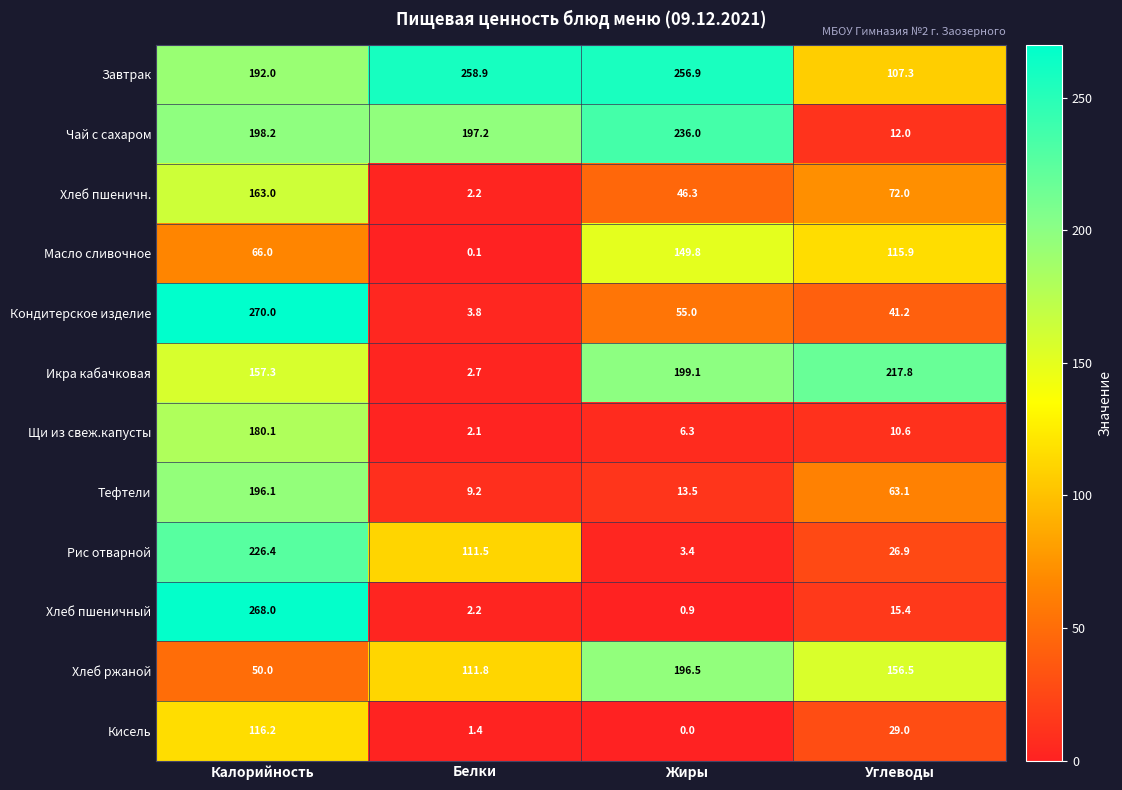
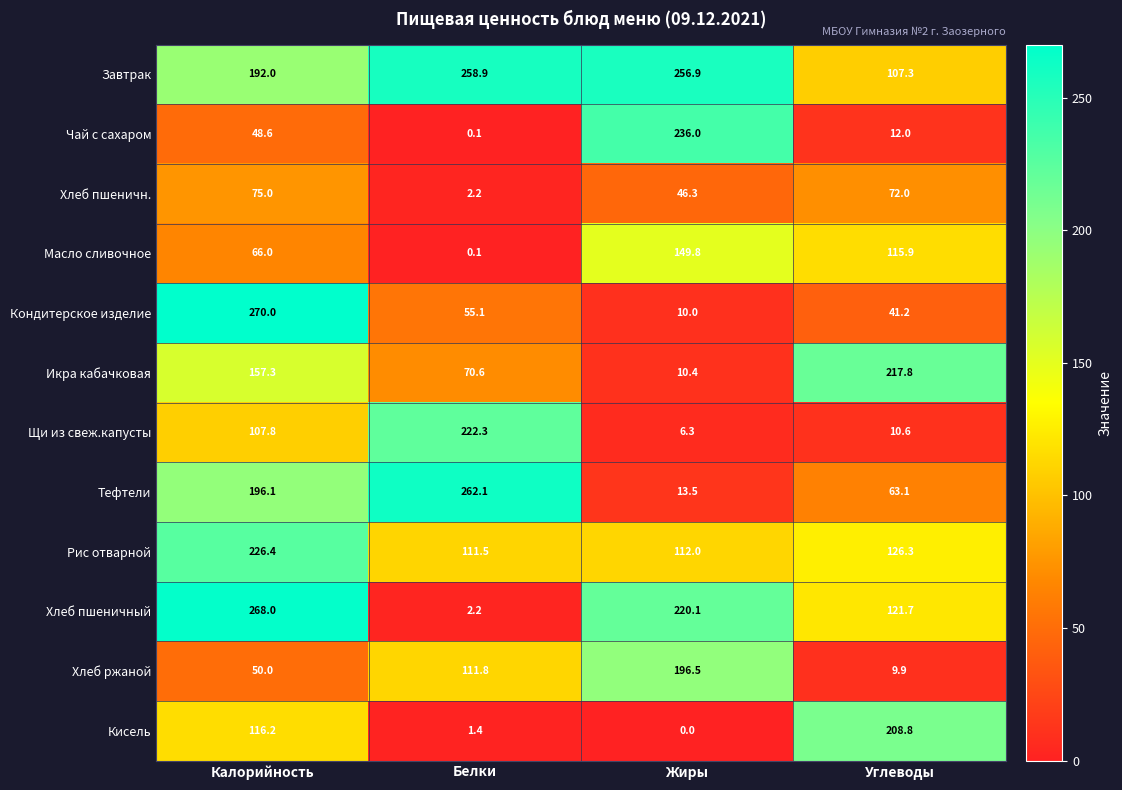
  {
    "Завтрак": {
      "Калорийность": 192.0,
      "Белки": 258.9,
      "Жиры": 256.9,
      "Углеводы": 107.3
    },
    "Чай с сахаром": {
-     "Калорийность": 198.2,
-     "Белки": 197.2,
+     "Калорийность": 48.6,
+     "Белки": 0.1,
      "Жиры": 236.0,
      "Углеводы": 12.0
    },
    "Хлеб пшеничн.": {
-     "Калорийность": 163.0,
+     "Калорийность": 75.0,
      "Белки": 2.2,
      "Жиры": 46.3,
      "Углеводы": 72.0
    },
    "Масло сливочное": {
      "Калорийность": 66.0,
      "Белки": 0.1,
      "Жиры": 149.8,
      "Углеводы": 115.9
    },
    "Кондитерское изделие": {
      "Калорийность": 270.0,
-     "Белки": 3.8,
-     "Жиры": 55.0,
+     "Белки": 55.1,
+     "Жиры": 10.0,
      "Углеводы": 41.2
    },
    "Икра кабачковая": {
      "Калорийность": 157.3,
-     "Белки": 2.7,
-     "Жиры": 199.1,
+     "Белки": 70.6,
+     "Жиры": 10.4,
      "Углеводы": 217.8
    },
    "Щи из свеж.капусты": {
-     "Калорийность": 180.1,
-     "Белки": 2.1,
+     "Калорийность": 107.8,
+     "Белки": 222.3,
      "Жиры": 6.3,
      "Углеводы": 10.6
    },
    "Тефтели": {
      "Калорийность": 196.1,
-     "Белки": 9.2,
+     "Белки": 262.1,
      "Жиры": 13.5,
      "Углеводы": 63.1
    },
    "Рис отварной": {
      "Калорийность": 226.4,
      "Белки": 111.5,
-     "Жиры": 3.4,
-     "Углеводы": 26.9
+     "Жиры": 112.0,
+     "Углеводы": 126.3
    },
    "Хлеб пшеничный": {
      "Калорийность": 268.0,
      "Белки": 2.2,
-     "Жиры": 0.9,
-     "Углеводы": 15.4
+     "Жиры": 220.1,
+     "Углеводы": 121.7
    },
    "Хлеб ржаной": {
      "Калорийность": 50.0,
      "Белки": 111.8,
      "Жиры": 196.5,
-     "Углеводы": 156.5
+     "Углеводы": 9.9
    },
    "Кисель": {
      "Калорийность": 116.2,
      "Белки": 1.4,
      "Жиры": 0.0,
-     "Углеводы": 29.0
+     "Углеводы": 208.8
    }
  }
